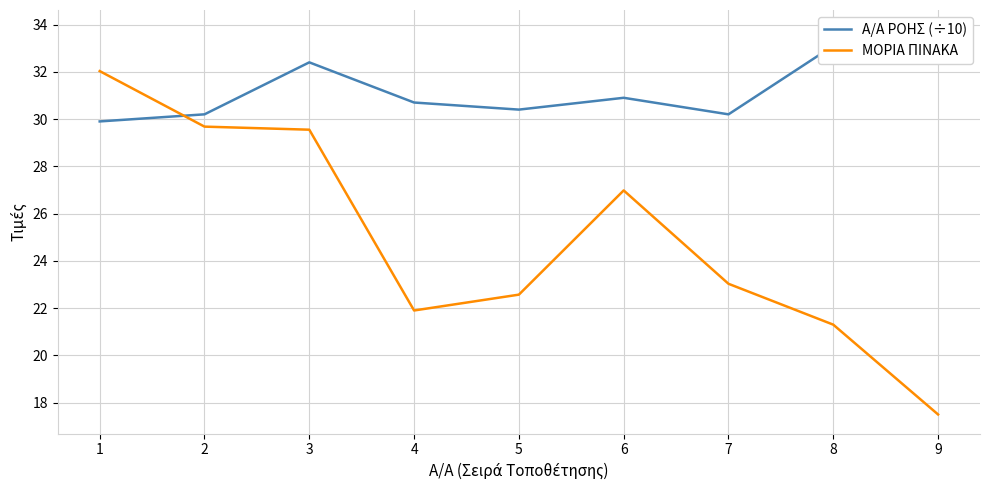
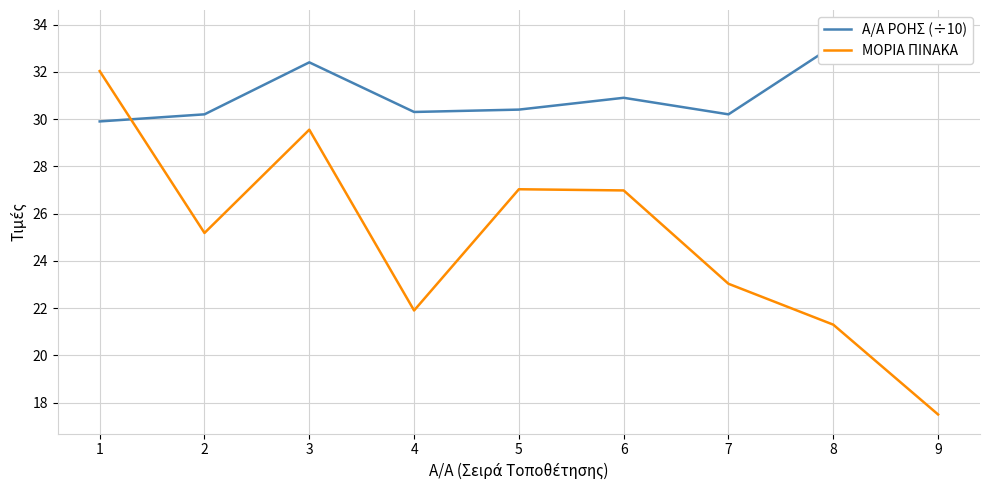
  {
    "Α/Α ΡΟΗΣ (÷10)": {
      "1": 29.9,
      "2": 30.2,
      "3": 32.4,
-     "4": 30.7,
+     "4": 30.3,
      "5": 30.4,
      "6": 30.9,
      "7": 30.2
    },
    "ΜΟΡΙΑ ΠΙΝΑΚΑ": {
      "1": 32.0,
-     "2": 29.7,
+     "2": 25.2,
      "3": 29.6,
      "4": 21.9,
-     "5": 22.6,
+     "5": 27.0,
      "6": 27.0,
      "7": 23.0,
      "8": 21.3,
      "9": 17.5
    }
  }
